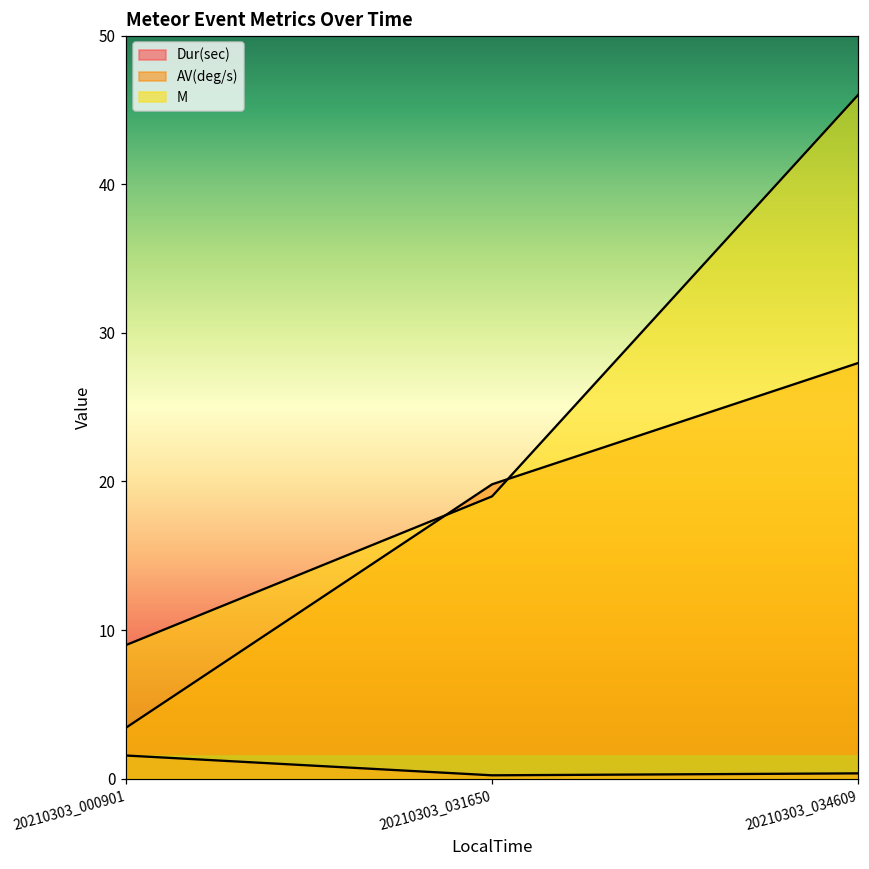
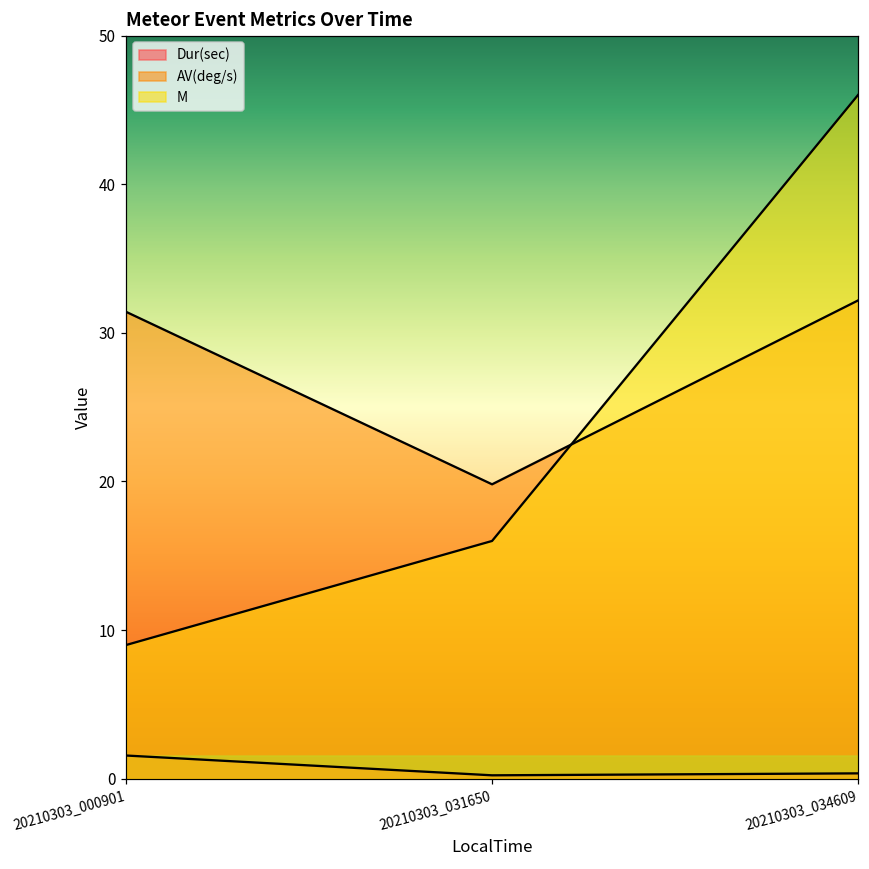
  {
    "Dur(sec)": {
      "20210303_000901": 1.6
    },
    "AV(deg/s)": {
-     "20210303_000901": 3.4,
+     "20210303_000901": 31.4,
      "20210303_031650": 19.8,
-     "20210303_034609": 28.0
+     "20210303_034609": 32.2
    },
    "M": {
      "20210303_000901": 9,
-     "20210303_031650": 19,
+     "20210303_031650": 16,
      "20210303_034609": 46
    }
  }
